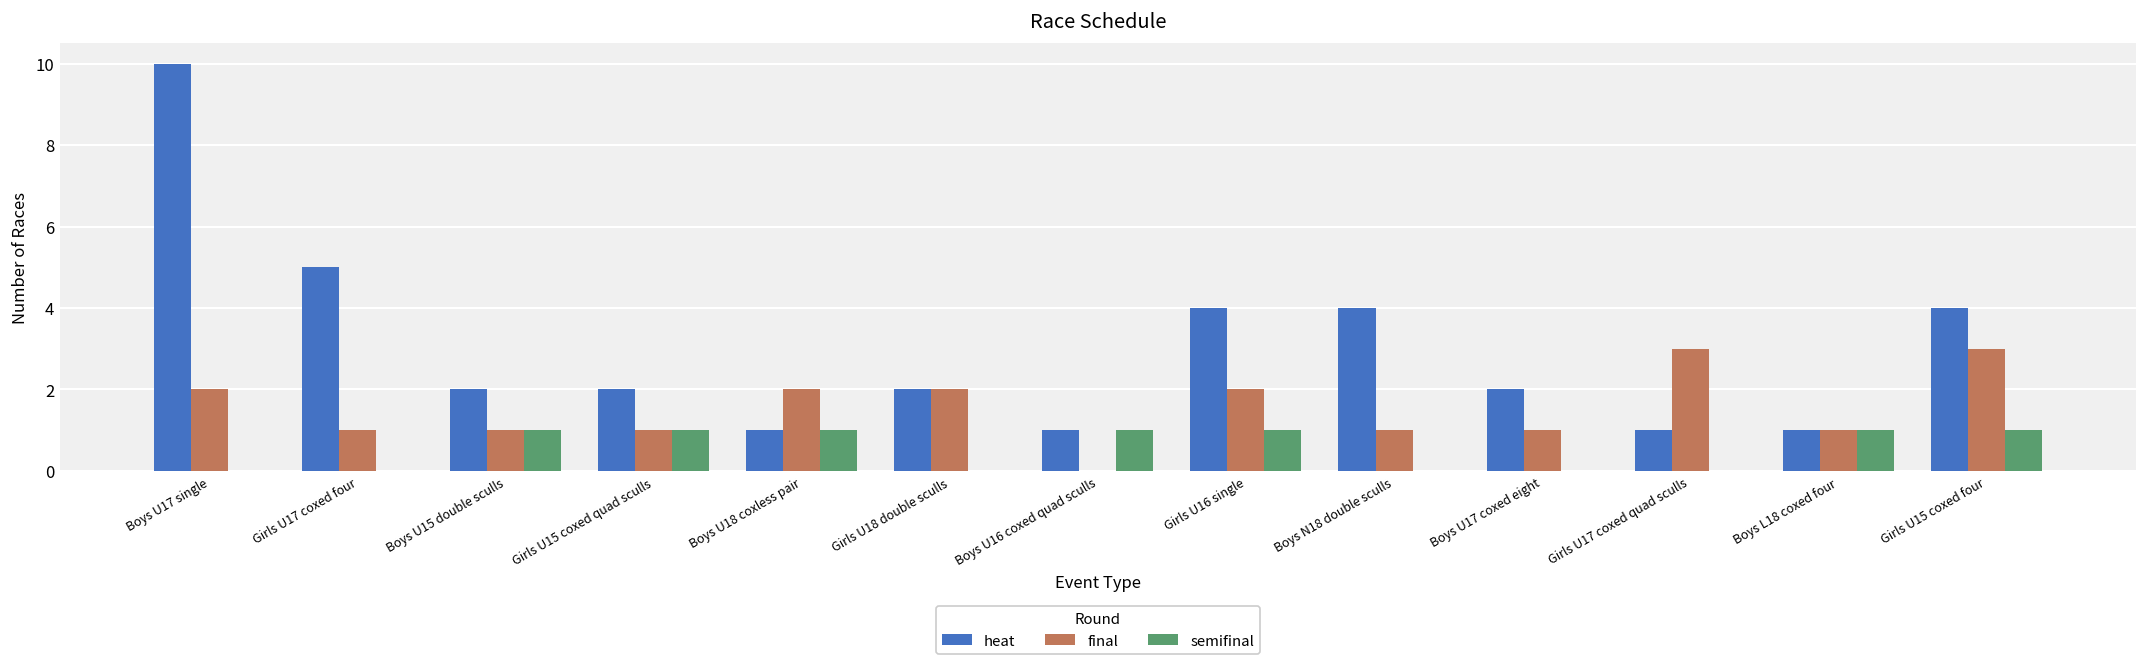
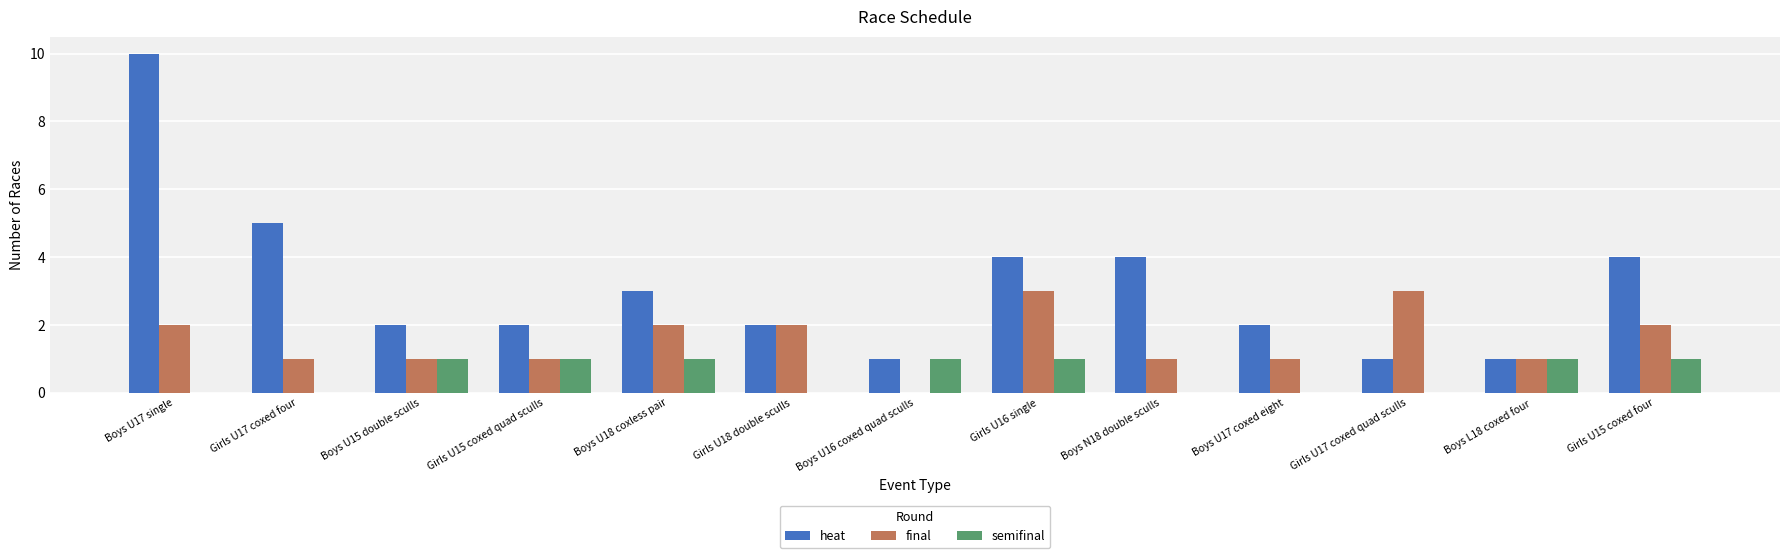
  {
    "heat": {
      "Boys U17 single": 10,
      "Girls U17 coxed four": 5,
      "Boys U15 double sculls": 2,
      "Girls U15 coxed quad sculls": 2,
-     "Boys U18 coxless pair": 1,
+     "Boys U18 coxless pair": 3,
      "Girls U18 double sculls": 2,
      "Boys U16 coxed quad sculls": 1,
      "Girls U16 single": 4,
      "Boys N18 double sculls": 4,
      "Boys U17 coxed eight": 2,
      "Girls U17 coxed quad sculls": 1,
      "Boys L18 coxed four": 1,
      "Girls U15 coxed four": 4
    },
    "final": {
      "Boys U17 single": 2,
      "Girls U17 coxed four": 1,
      "Boys U15 double sculls": 1,
      "Girls U15 coxed quad sculls": 1,
      "Boys U18 coxless pair": 2,
      "Girls U18 double sculls": 2,
      "Boys U16 coxed quad sculls": 0,
-     "Girls U16 single": 2,
+     "Girls U16 single": 3,
      "Boys N18 double sculls": 1,
      "Boys U17 coxed eight": 1,
      "Girls U17 coxed quad sculls": 3,
      "Boys L18 coxed four": 1,
-     "Girls U15 coxed four": 3
+     "Girls U15 coxed four": 2
    },
    "semifinal": {
      "Boys U17 single": 0,
      "Girls U17 coxed four": 0,
      "Boys U15 double sculls": 1,
      "Girls U15 coxed quad sculls": 1,
      "Boys U18 coxless pair": 1,
      "Girls U18 double sculls": 0,
      "Boys U16 coxed quad sculls": 1,
      "Girls U16 single": 1,
      "Boys N18 double sculls": 0,
      "Boys U17 coxed eight": 0,
      "Girls U17 coxed quad sculls": 0,
      "Boys L18 coxed four": 1,
      "Girls U15 coxed four": 1
    }
  }
